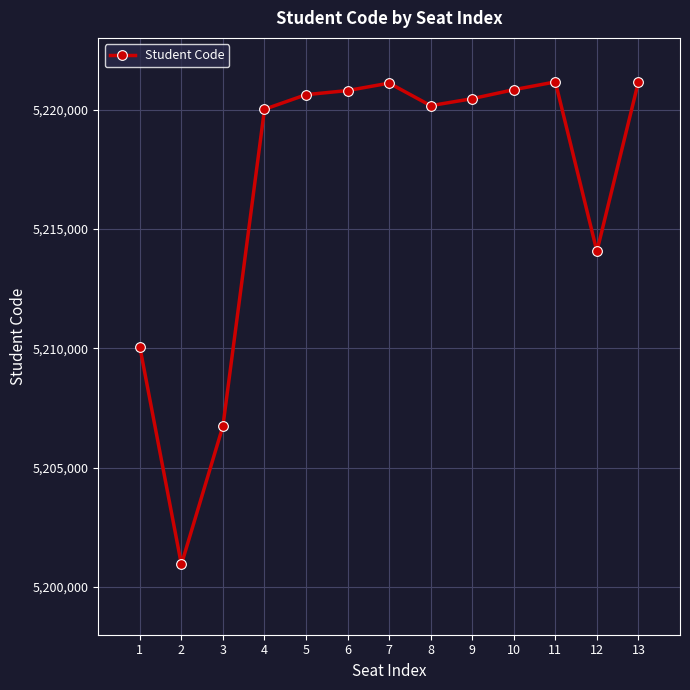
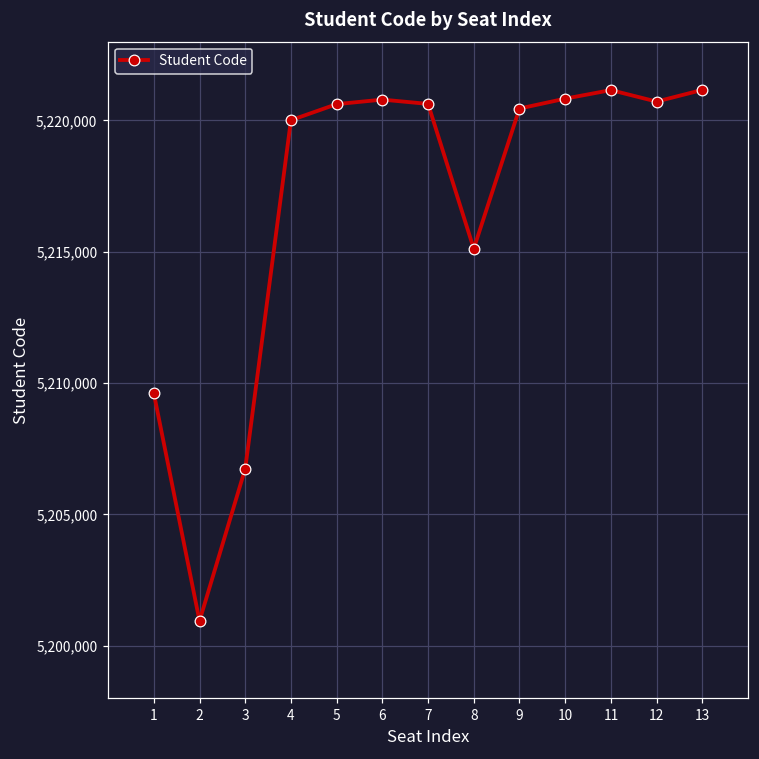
  {
-   "1": "5,210,100",
+   "1": "5,209,600",
    "2": "5,200,900",
    "3": "5,206,700",
    "4": "5,220,000",
    "5": "5,220,600",
    "6": "5,220,800",
-   "7": "5,221,100",
-   "8": "5,220,200",
+   "7": "5,220,600",
+   "8": "5,215,100",
    "9": "5,220,500",
    "10": "5,220,800",
    "11": "5,221,200",
-   "12": "5,214,100",
+   "12": "5,220,700",
    "13": "5,221,200"
  }
